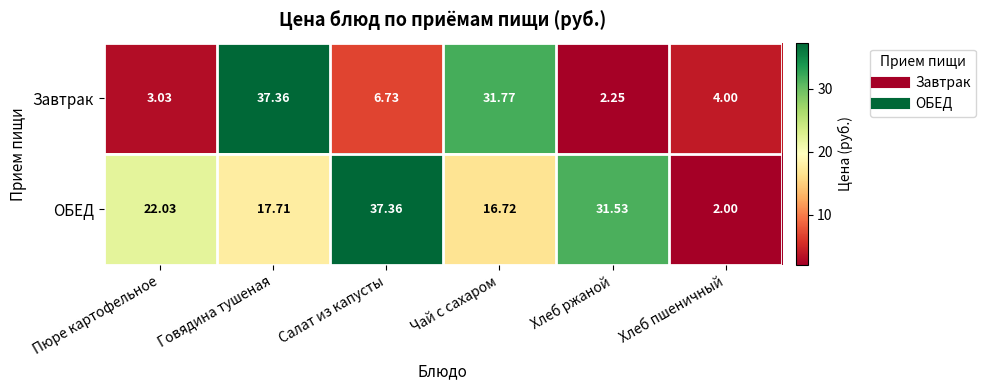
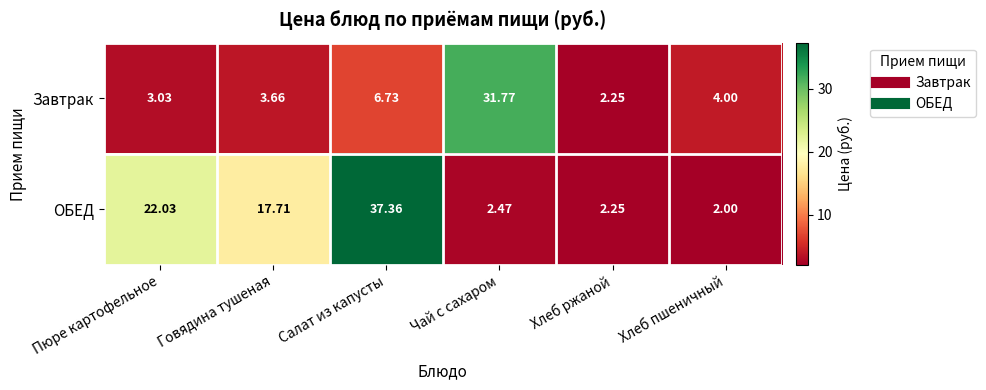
  {
    "Завтрак": {
      "Пюре картофельное": 3.03,
-     "Говядина тушеная": 37.36,
+     "Говядина тушеная": 3.66,
      "Салат из капусты": 6.73,
      "Чай с сахаром": 31.77,
      "Хлеб ржаной": 2.25,
      "Хлеб пшеничный": 4.00
    },
    "ОБЕД": {
      "Пюре картофельное": 22.03,
      "Говядина тушеная": 17.71,
      "Салат из капусты": 37.36,
-     "Чай с сахаром": 16.72,
-     "Хлеб ржаной": 31.53,
+     "Чай с сахаром": 2.47,
+     "Хлеб ржаной": 2.25,
      "Хлеб пшеничный": 2.00
    }
  }
